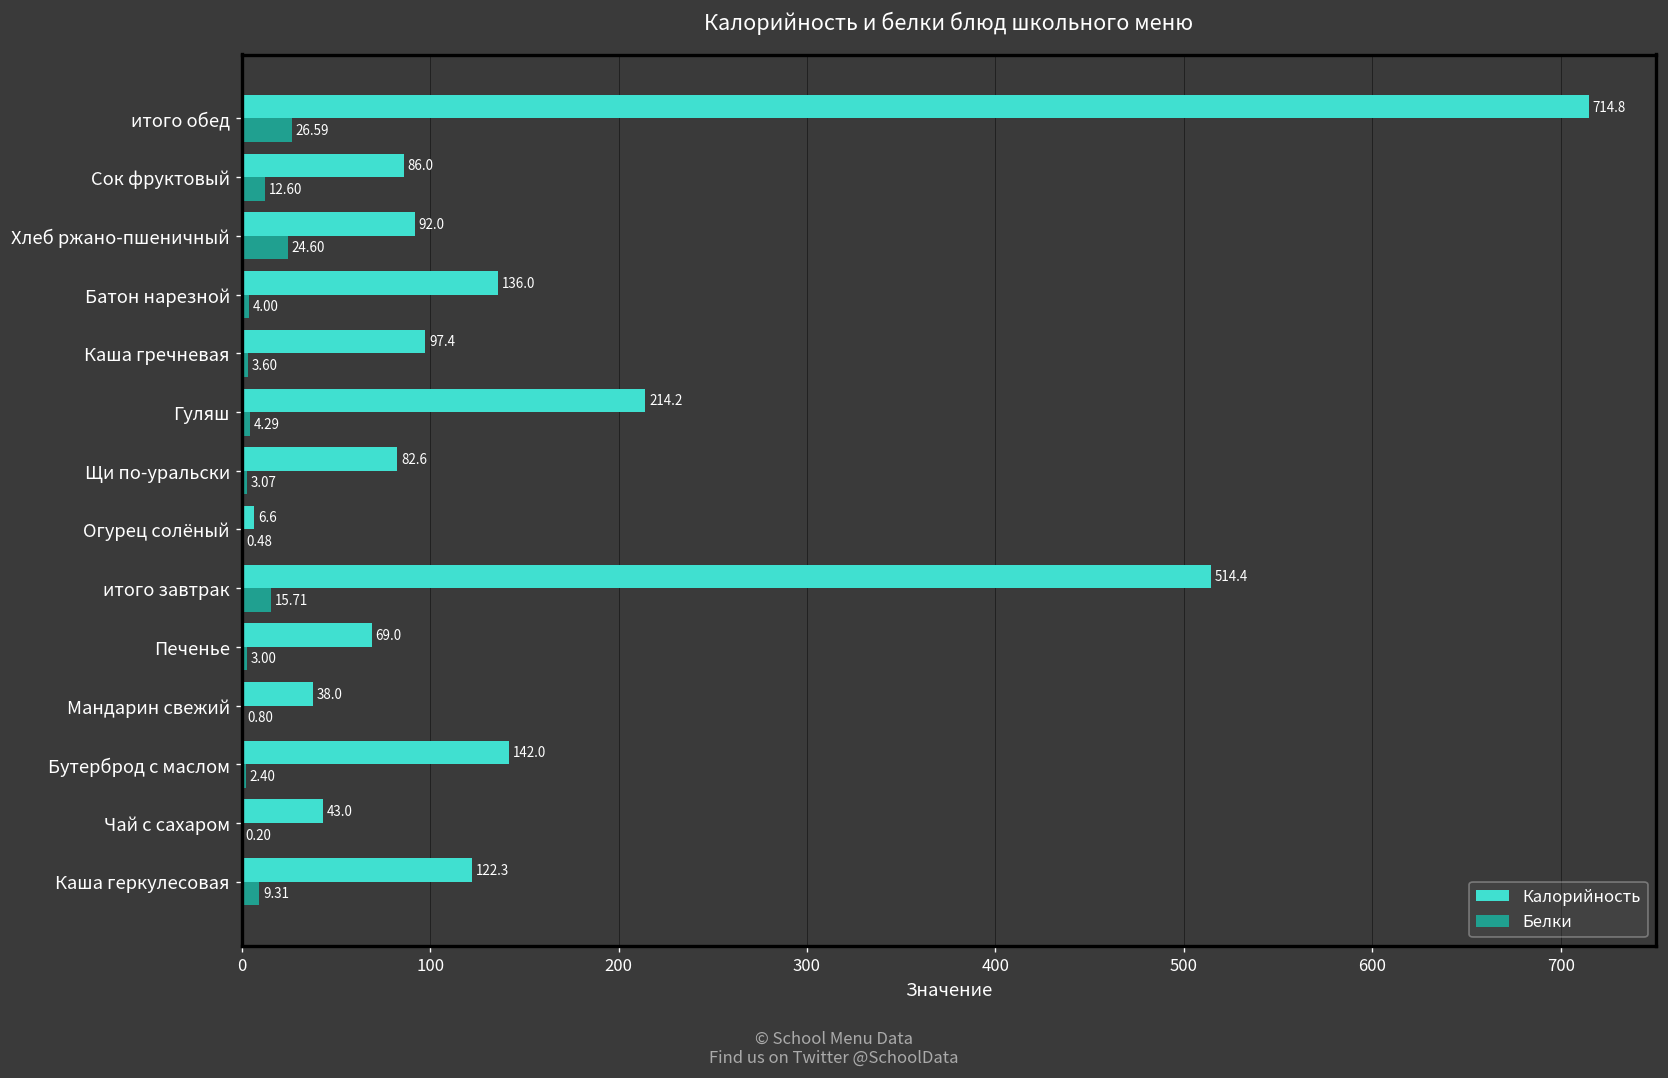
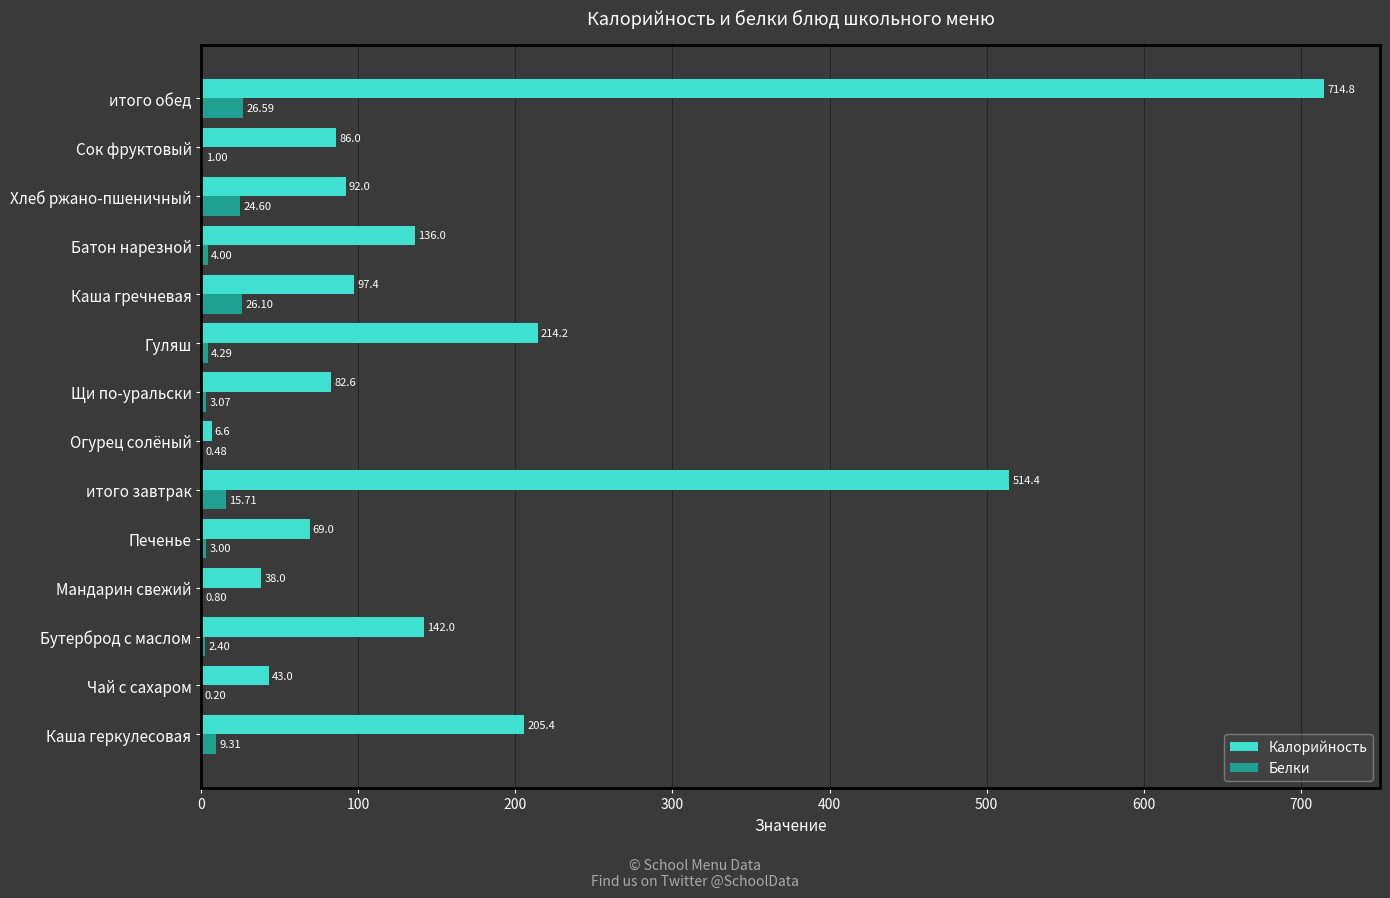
  {
    "Калорийность": {
      "итого обед": 714.8,
      "Сок фруктовый": 86.0,
      "Хлеб ржано-пшеничный": 92.0,
      "Батон нарезной": 136.0,
      "Каша гречневая": 97.4,
      "Гуляш": 214.2,
      "Щи по-уральски": 82.6,
      "Огурец солёный": 6.6,
      "итого завтрак": 514.4,
      "Печенье": 69.0,
      "Мандарин свежий": 38.0,
      "Бутерброд с маслом": 142.0,
      "Чай с сахаром": 43.0,
-     "Каша геркулесовая": 122.3
+     "Каша геркулесовая": 205.4
    },
    "Белки": {
      "итого обед": 26.59,
-     "Сок фруктовый": 12.60,
+     "Сок фруктовый": 1.00,
      "Хлеб ржано-пшеничный": 24.60,
      "Батон нарезной": 4.00,
-     "Каша гречневая": 3.60,
+     "Каша гречневая": 26.10,
      "Гуляш": 4.29,
      "Щи по-уральски": 3.07,
      "Огурец солёный": 0.48,
      "итого завтрак": 15.71,
      "Печенье": 3.00,
      "Мандарин свежий": 0.80,
      "Бутерброд с маслом": 2.40,
      "Чай с сахаром": 0.20,
      "Каша геркулесовая": 9.31
    }
  }
